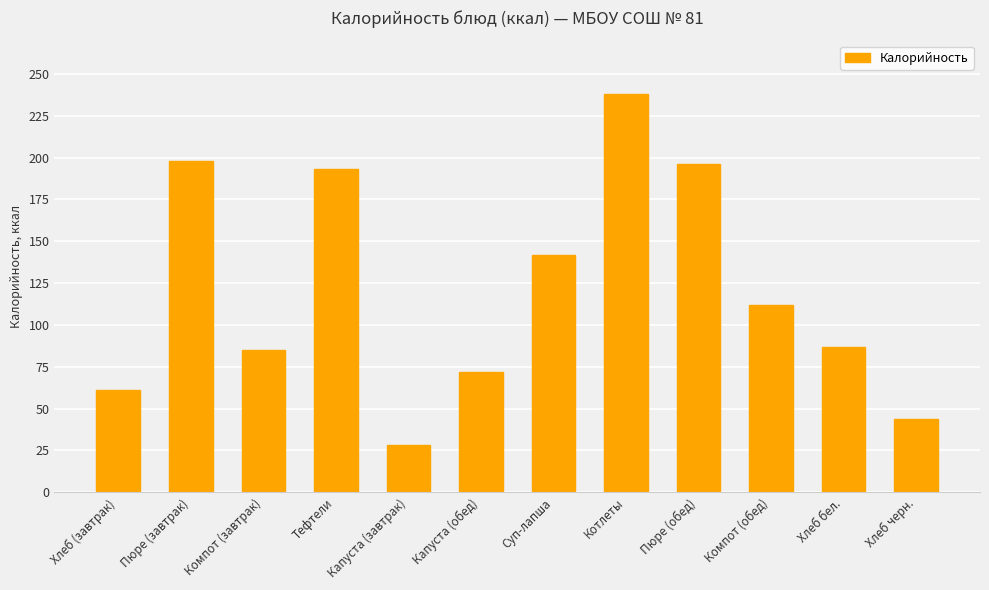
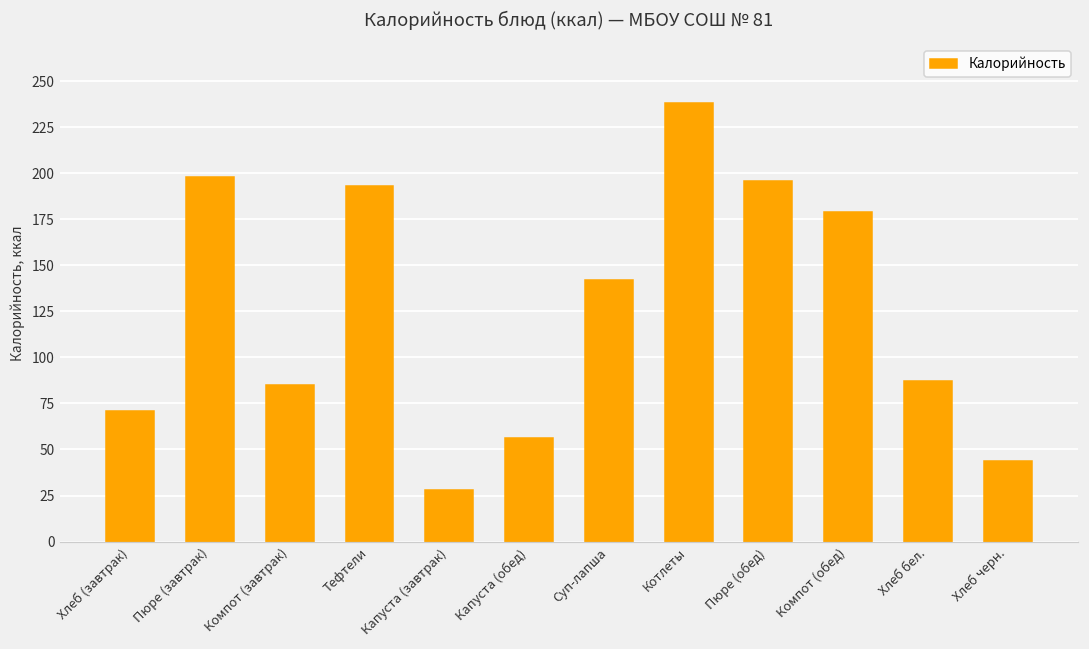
  {
-   "Хлеб (завтрак)": 61,
+   "Хлеб (завтрак)": 71,
    "Пюре (завтрак)": 198,
    "Компот (завтрак)": 85,
    "Тефтели": 193,
    "Капуста (завтрак)": 28,
-   "Капуста (обед)": 72,
+   "Капуста (обед)": 56,
    "Суп-лапша": 142,
    "Котлеты": 238,
    "Пюре (обед)": 196,
-   "Компот (обед)": 112,
+   "Компот (обед)": 179,
    "Хлеб бел.": 87,
    "Хлеб черн.": 44
  }
